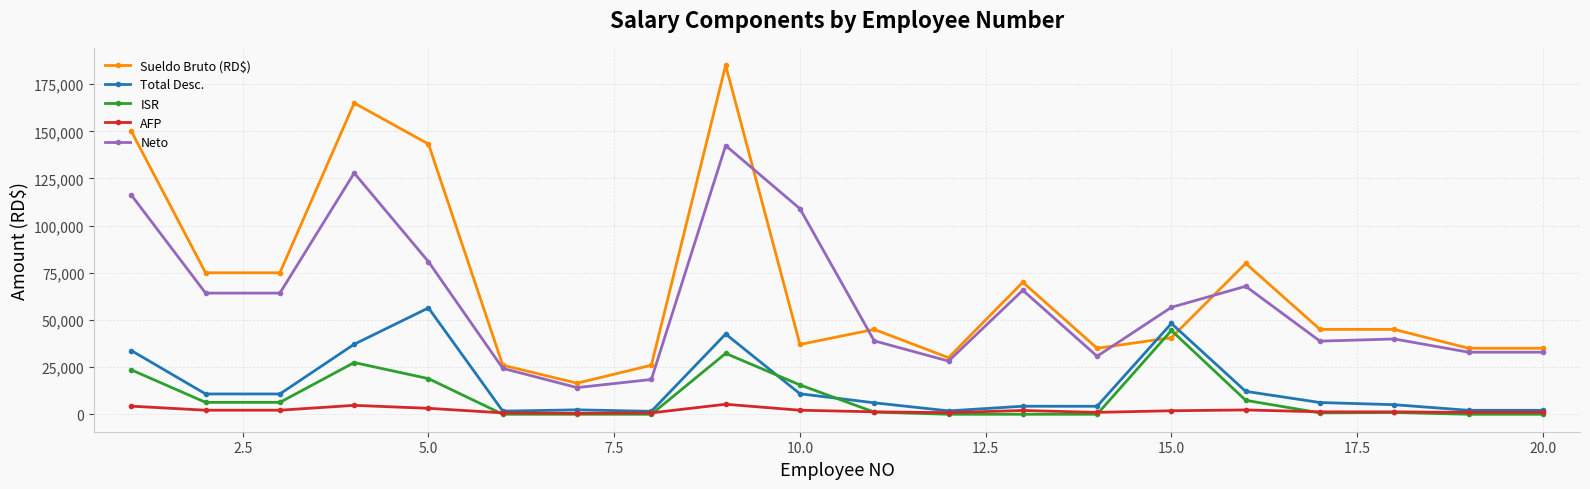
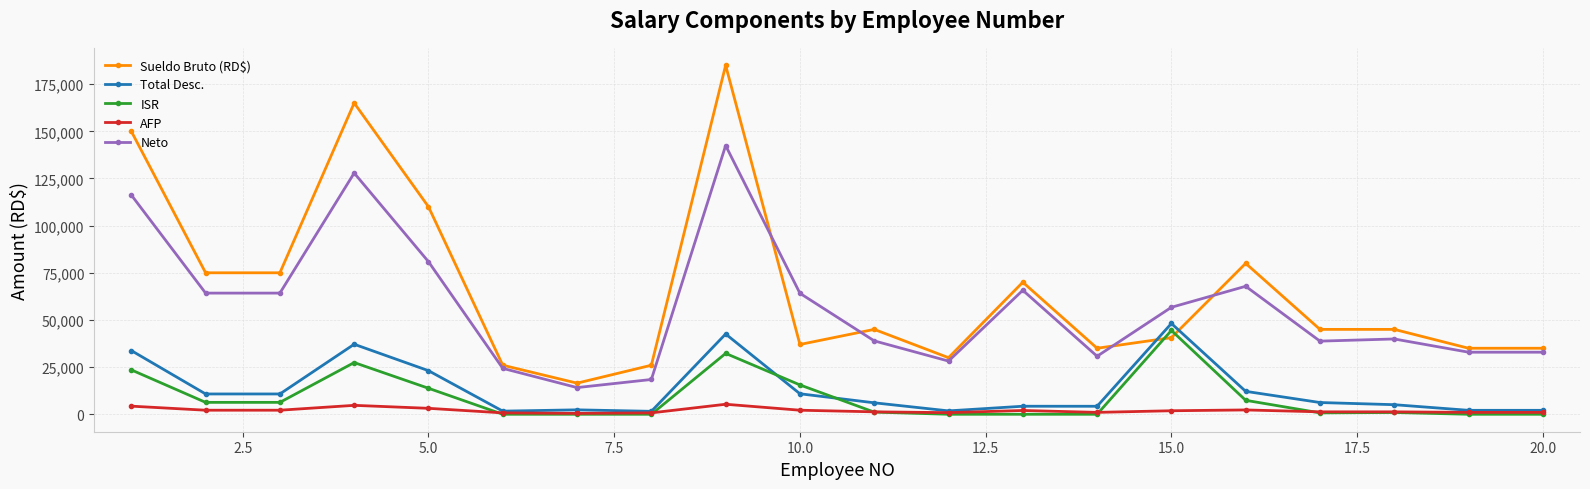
  {
    "Sueldo Bruto (RD$)": {
-     "5.0": "143,000",
+     "5.0": "110,000",
      "10.0": "37,000",
      "15.0": "41,000",
      "20.0": "35,000"
    },
    "Total Desc.": {
-     "5.0": "56,000",
+     "5.0": "23,000",
      "10.0": "11,000",
      "15.0": "48,000"
    },
    "ISR": {
-     "5.0": "19,000",
+     "5.0": "14,000",
      "10.0": "16,000",
      "15.0": "44,000"
    },
    "AFP": {
      "5.0": "3,000",
      "10.0": "2,000",
      "15.0": "2,000"
    },
    "Neto": {
      "5.0": "81,000",
-     "10.0": "109,000",
+     "10.0": "64,000",
      "15.0": "57,000",
      "20.0": "33,000"
    }
  }
